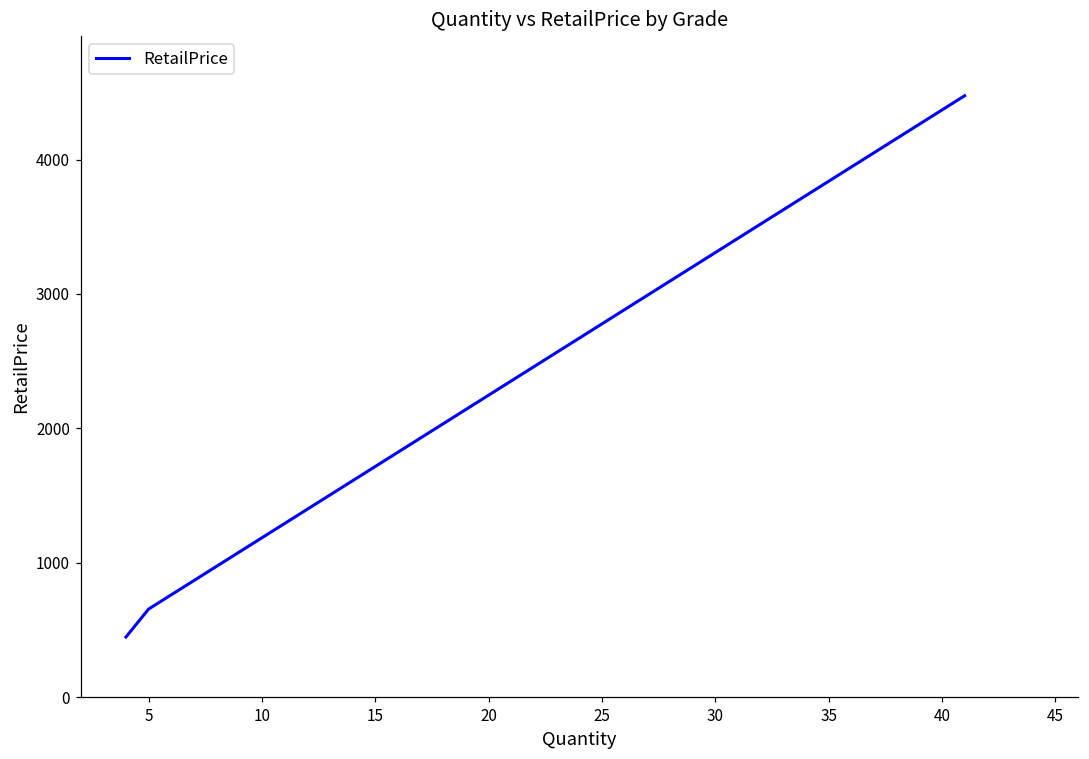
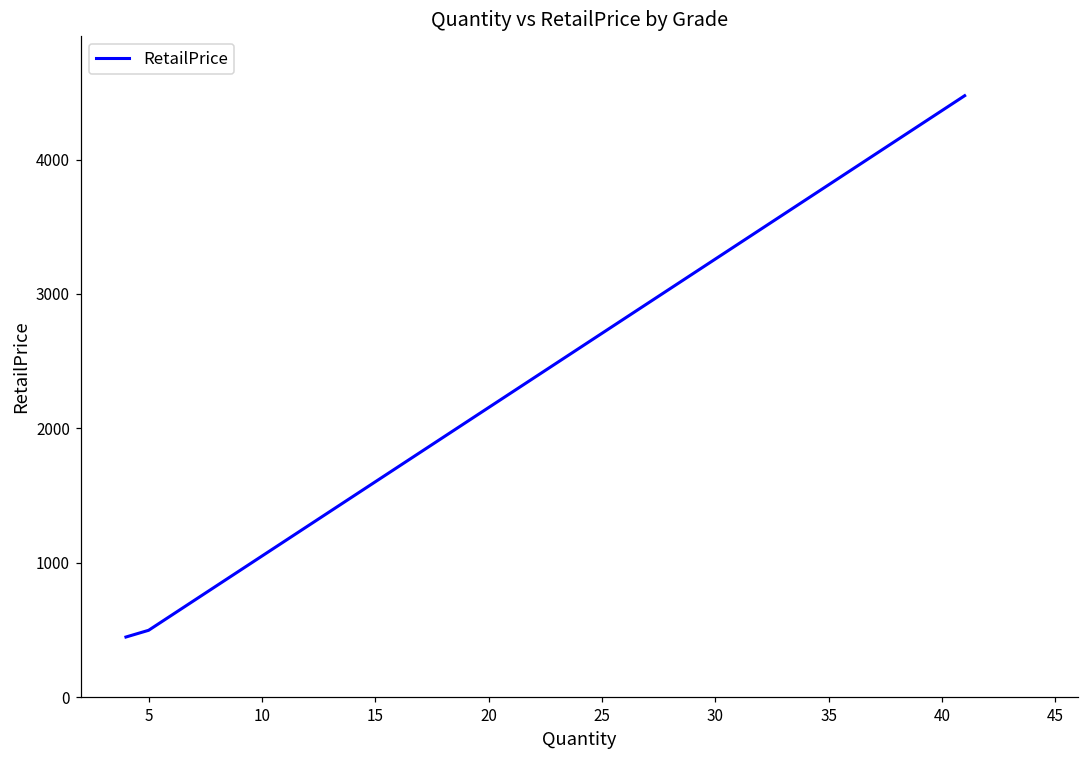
  {
-   "5": 660
+   "5": 500
  }
